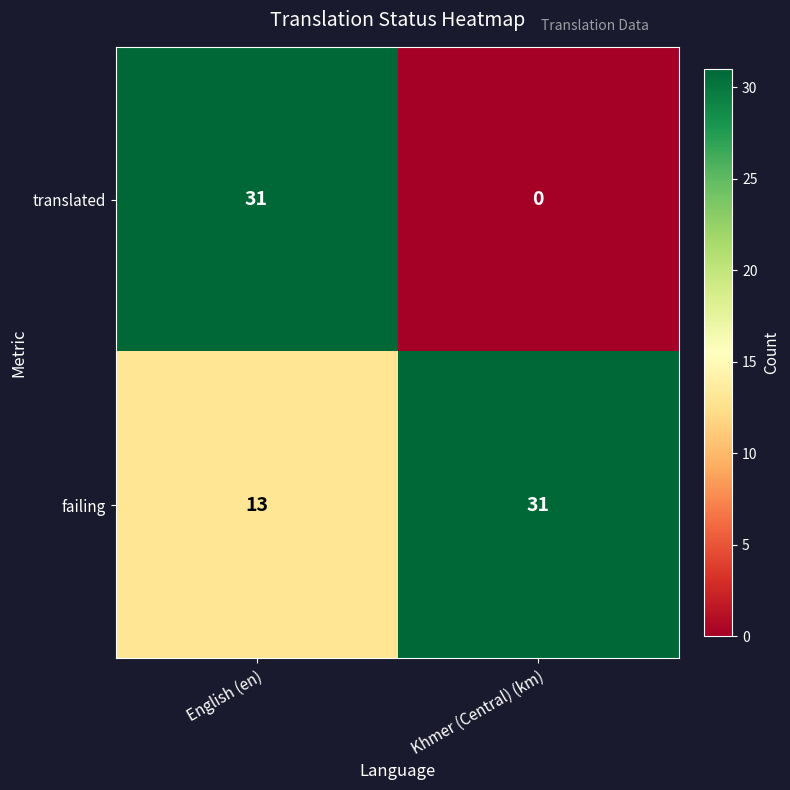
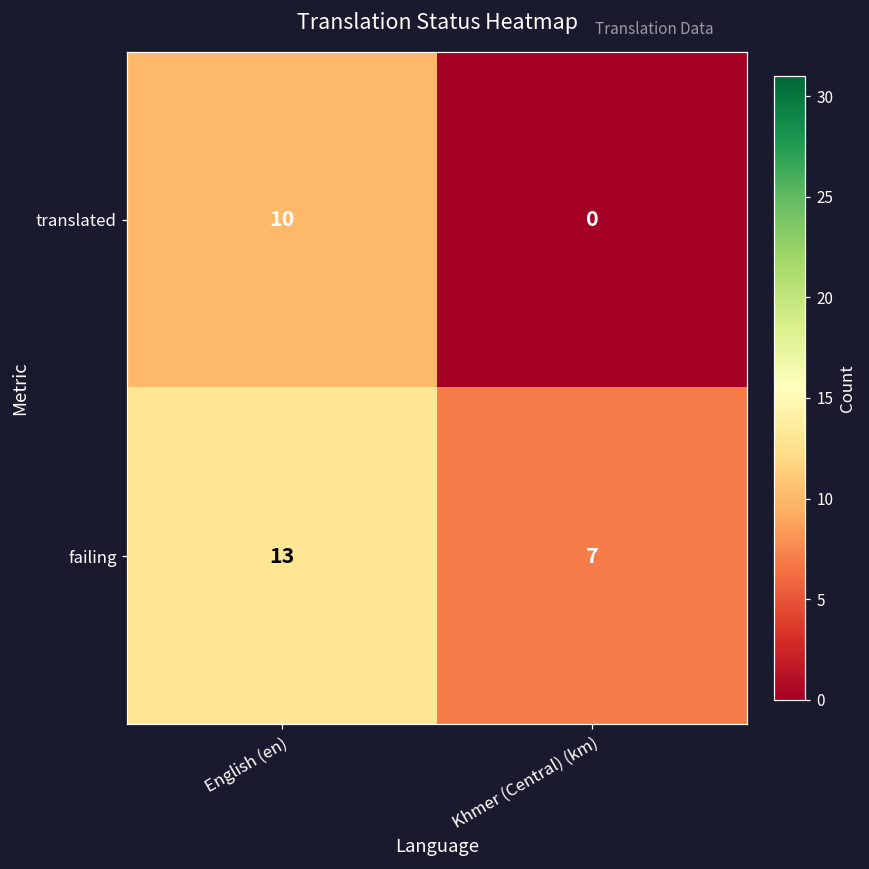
  {
    "translated": {
-     "English (en)": 31,
+     "English (en)": 10,
      "Khmer (Central) (km)": 0
    },
    "failing": {
      "English (en)": 13,
-     "Khmer (Central) (km)": 31
+     "Khmer (Central) (km)": 7
    }
  }
